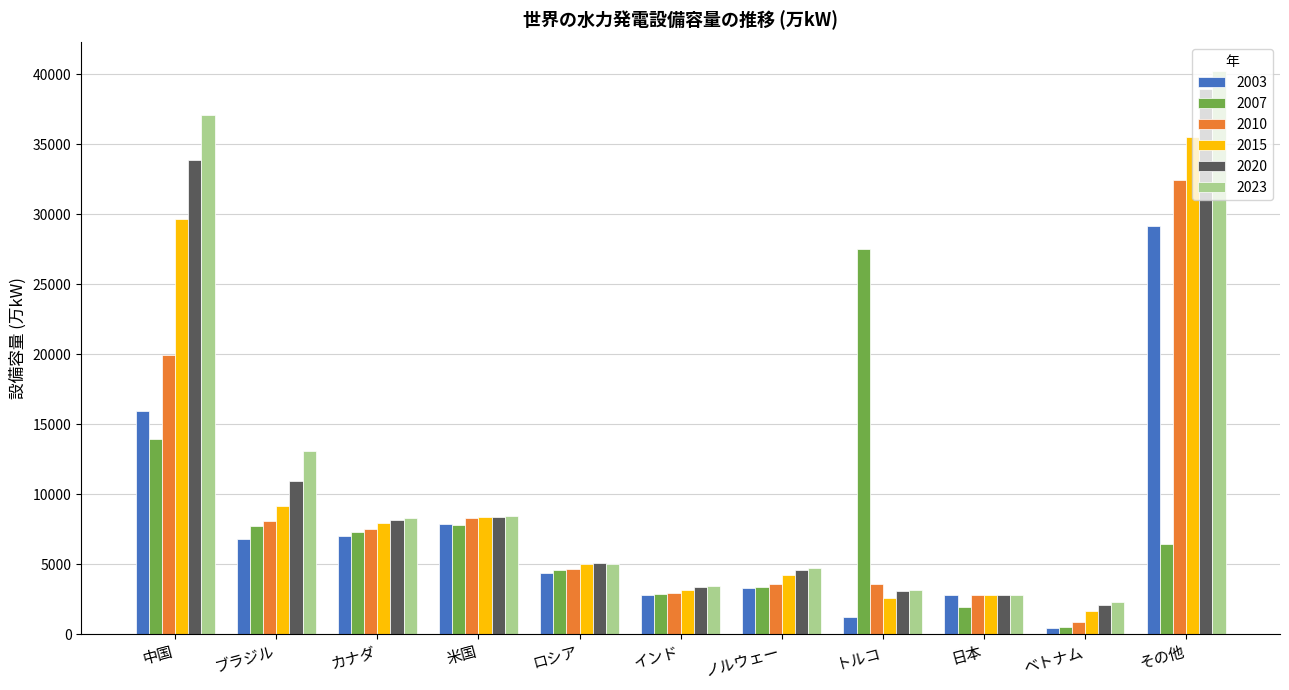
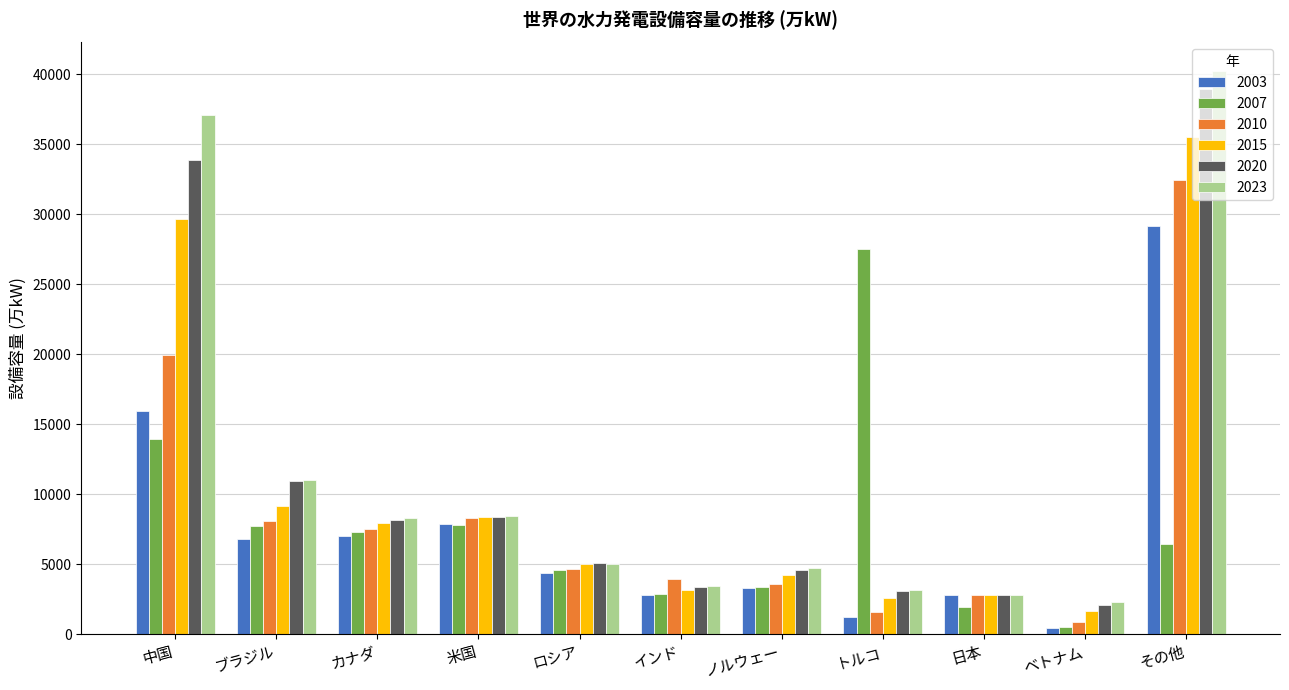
  {
    "2003": {
      "中国": 15900,
      "ブラジル": 6800,
      "カナダ": 7000,
      "米国": 7900,
      "ロシア": 4400,
      "インド": 2800,
      "ノルウェー": 3300,
      "トルコ": 1300,
      "日本": 2800,
      "ベトナム": 400,
      "その他": 29200
    },
    "2007": {
      "中国": 13900,
      "ブラジル": 7700,
      "カナダ": 7300,
      "米国": 7800,
      "ロシア": 4600,
      "インド": 2900,
      "ノルウェー": 3400,
      "トルコ": 27500,
      "日本": 1900,
      "ベトナム": 500,
      "その他": 6400
    },
    "2010": {
      "中国": 19900,
      "ブラジル": 8100,
      "カナダ": 7500,
      "米国": 8300,
      "ロシア": 4600,
-     "インド": 3000,
+     "インド": 3900,
      "ノルウェー": 3600,
-     "トルコ": 3600,
+     "トルコ": 1600,
      "日本": 2800,
      "ベトナム": 900,
      "その他": 32400
    },
    "2015": {
      "中国": 29700,
      "ブラジル": 9200,
      "カナダ": 7900,
      "米国": 8300,
      "ロシア": 5000,
      "インド": 3100,
      "ノルウェー": 4200,
      "トルコ": 2600,
      "日本": 2800,
      "ベトナム": 1700
    },
    "2020": {
      "中国": 33900,
      "ブラジル": 10900,
      "カナダ": 8100,
      "米国": 8400,
      "ロシア": 5100,
      "インド": 3400,
      "ノルウェー": 4600,
      "トルコ": 3100,
      "日本": 2800,
      "ベトナム": 2100
    },
    "2023": {
      "中国": 37100,
-     "ブラジル": 13100,
+     "ブラジル": 11000,
      "カナダ": 8300,
      "米国": 8400,
      "ロシア": 5000,
      "インド": 3400,
      "ノルウェー": 4700,
      "トルコ": 3200,
      "日本": 2800,
      "ベトナム": 2300
    }
  }
